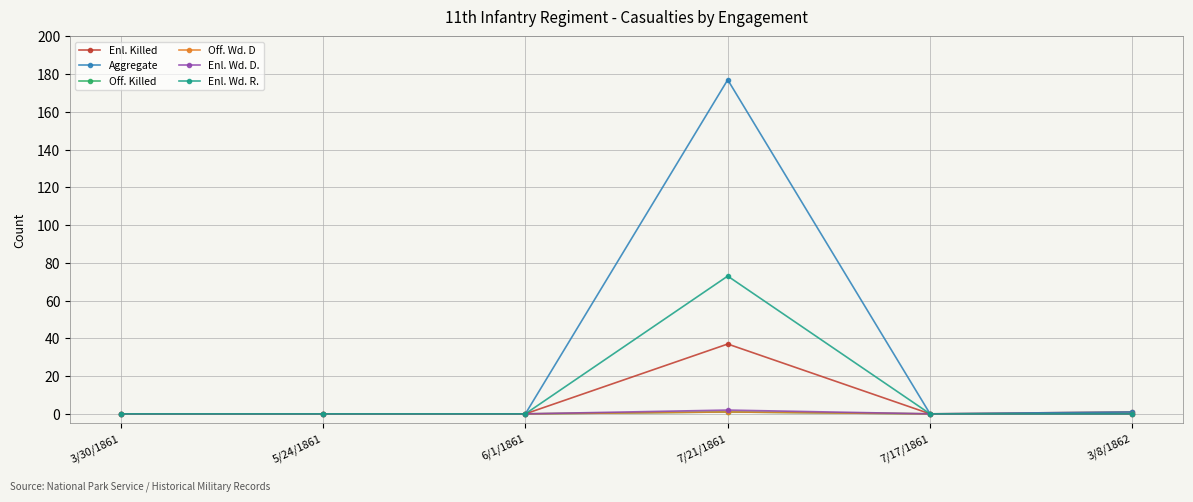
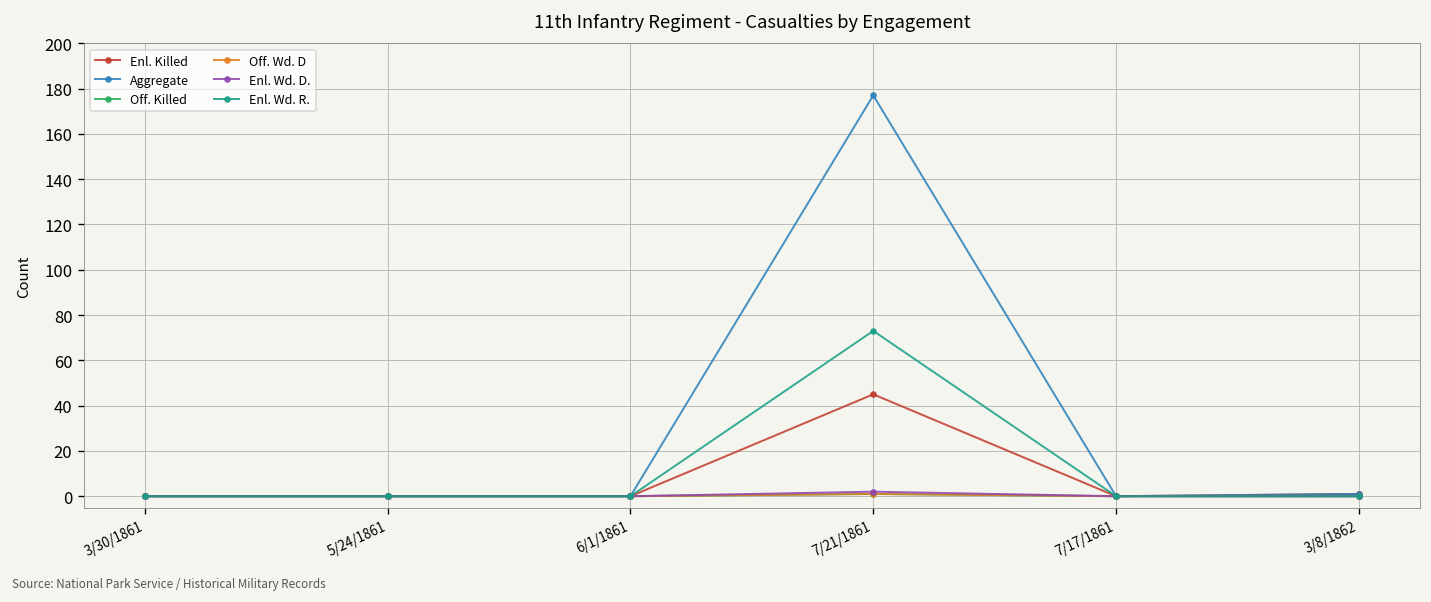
  {
    "Enl. Killed": {
-     "7/21/1861": 37
+     "7/21/1861": 45
    },
    "Aggregate": {
      "7/21/1861": 177
    },
    "Enl. Wd. R.": {
      "7/21/1861": 73
    }
  }
